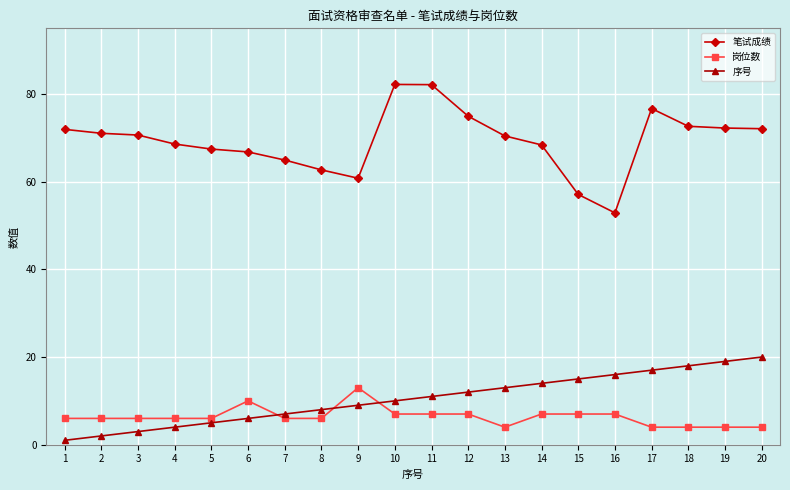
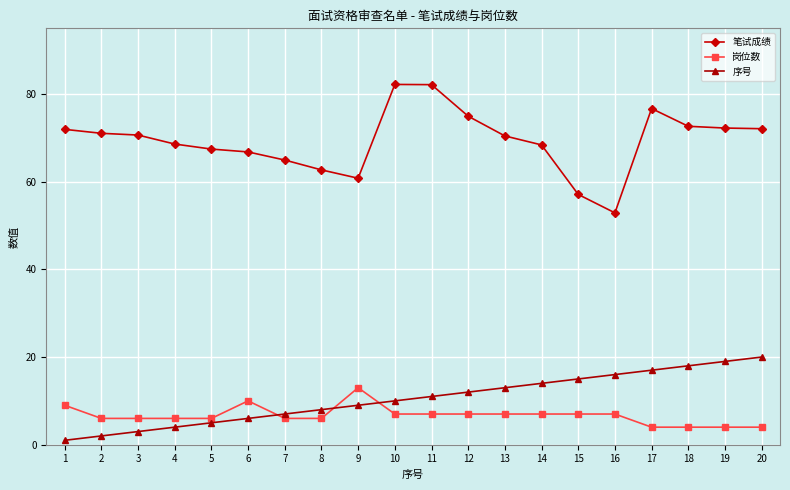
  {
    "岗位数": {
-     "1": 6,
+     "1": 9,
      "2": 6,
      "3": 6,
      "4": 6,
      "5": 6,
      "6": 10,
      "7": 6,
      "8": 6,
      "9": 13,
      "10": 7,
      "11": 7,
      "12": 7,
-     "13": 4,
+     "13": 7,
      "14": 7,
      "15": 7,
      "16": 7,
      "17": 4,
      "18": 4,
      "19": 4,
      "20": 4
    }
  }
